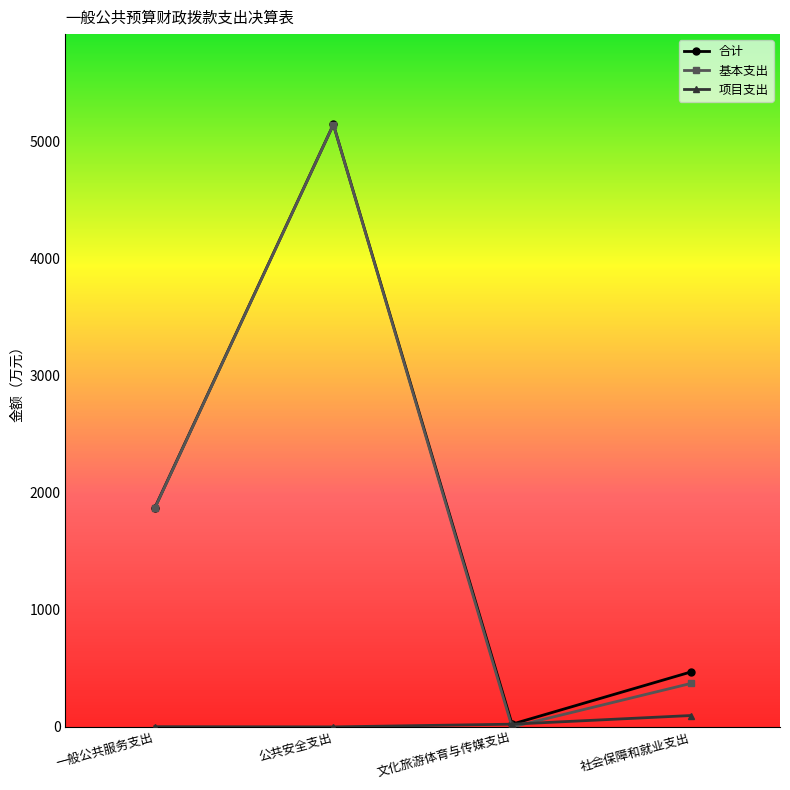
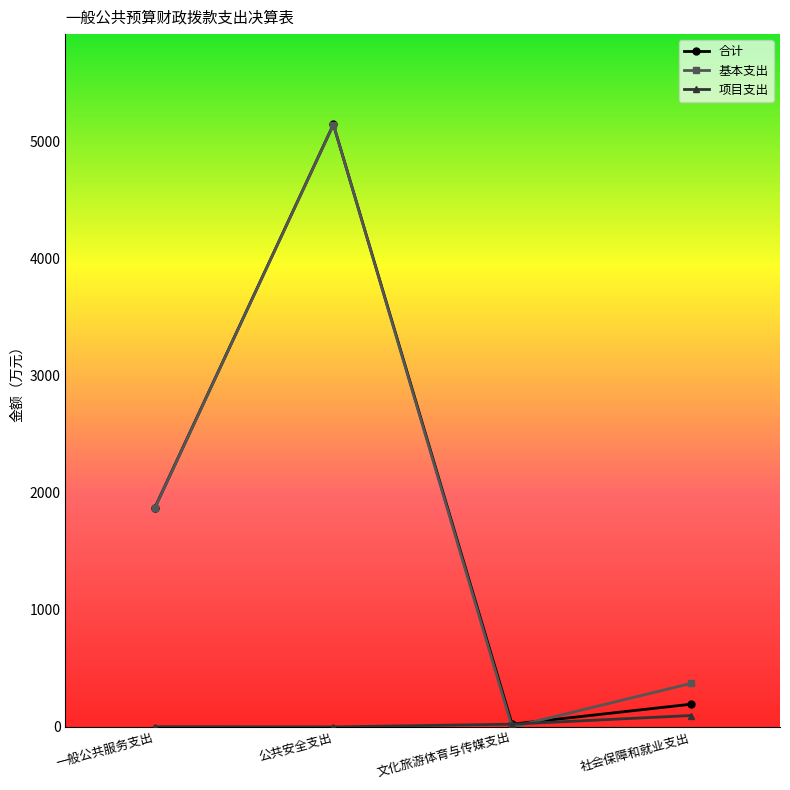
  {
    "合计": {
-     "社会保障和就业支出": 470
+     "社会保障和就业支出": 190
    }
  }
